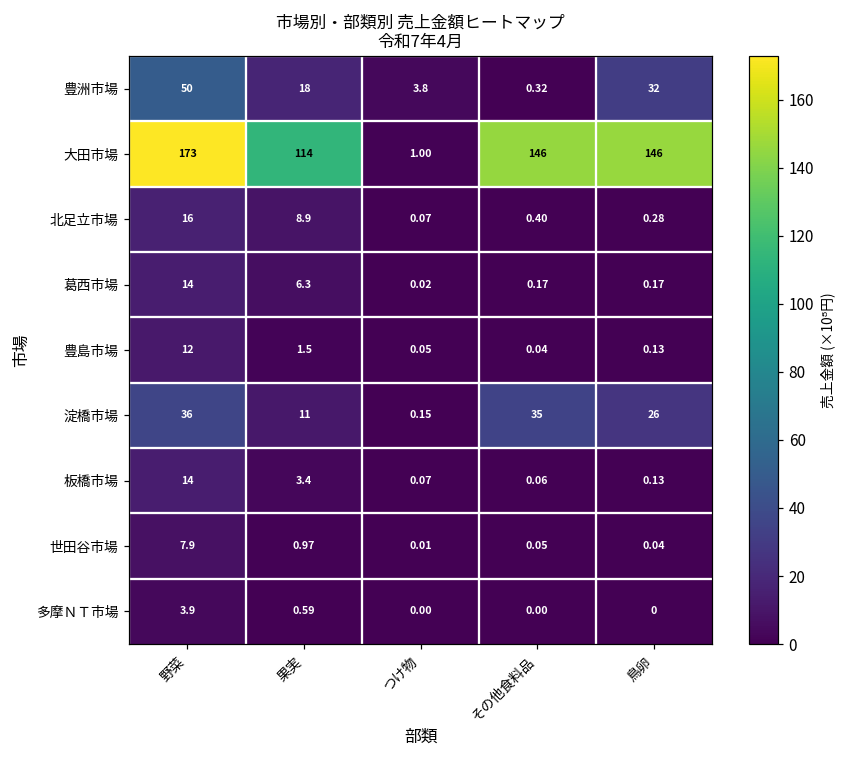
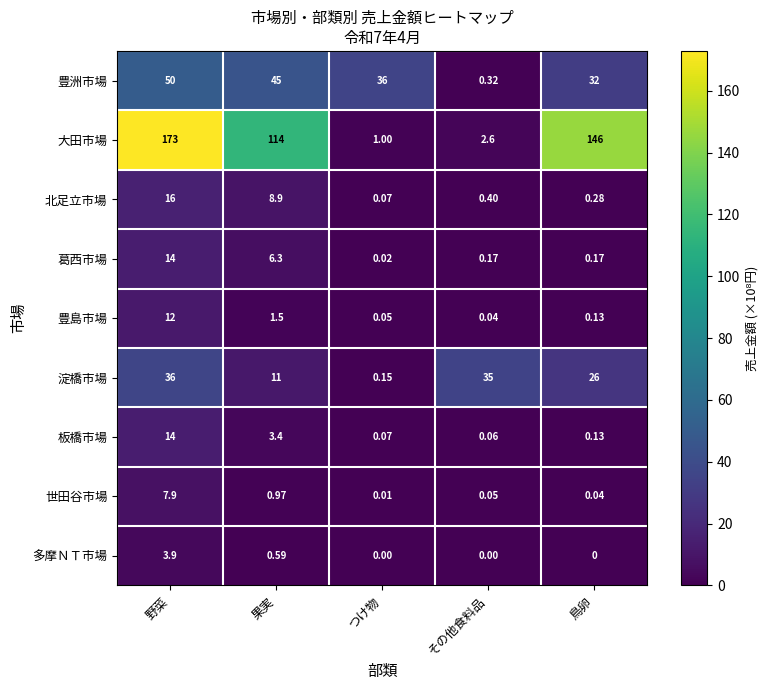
  {
    "豊洲市場": {
      "野菜": 50,
-     "果実": 18,
-     "つけ物": 3.8,
+     "果実": 45,
+     "つけ物": 36,
      "その他食料品": 0.32,
      "鳥卵": 32
    },
    "大田市場": {
      "野菜": 173,
      "果実": 114,
      "つけ物": 1.00,
-     "その他食料品": 146,
+     "その他食料品": 2.6,
      "鳥卵": 146
    },
    "北足立市場": {
      "野菜": 16,
      "果実": 8.9,
      "つけ物": 0.07,
      "その他食料品": 0.40,
      "鳥卵": 0.28
    },
    "葛西市場": {
      "野菜": 14,
      "果実": 6.3,
      "つけ物": 0.02,
      "その他食料品": 0.17,
      "鳥卵": 0.17
    },
    "豊島市場": {
      "野菜": 12,
      "果実": 1.5,
      "つけ物": 0.05,
      "その他食料品": 0.04,
      "鳥卵": 0.13
    },
    "淀橋市場": {
      "野菜": 36,
      "果実": 11,
      "つけ物": 0.15,
      "その他食料品": 35,
      "鳥卵": 26
    },
    "板橋市場": {
      "野菜": 14,
      "果実": 3.4,
      "つけ物": 0.07,
      "その他食料品": 0.06,
      "鳥卵": 0.13
    },
    "世田谷市場": {
      "野菜": 7.9,
      "果実": 0.97,
      "つけ物": 0.01,
      "その他食料品": 0.05,
      "鳥卵": 0.04
    },
    "多摩ＮＴ市場": {
      "野菜": 3.9,
      "果実": 0.59,
      "つけ物": 0.00,
      "その他食料品": 0.00,
      "鳥卵": 0
    }
  }
